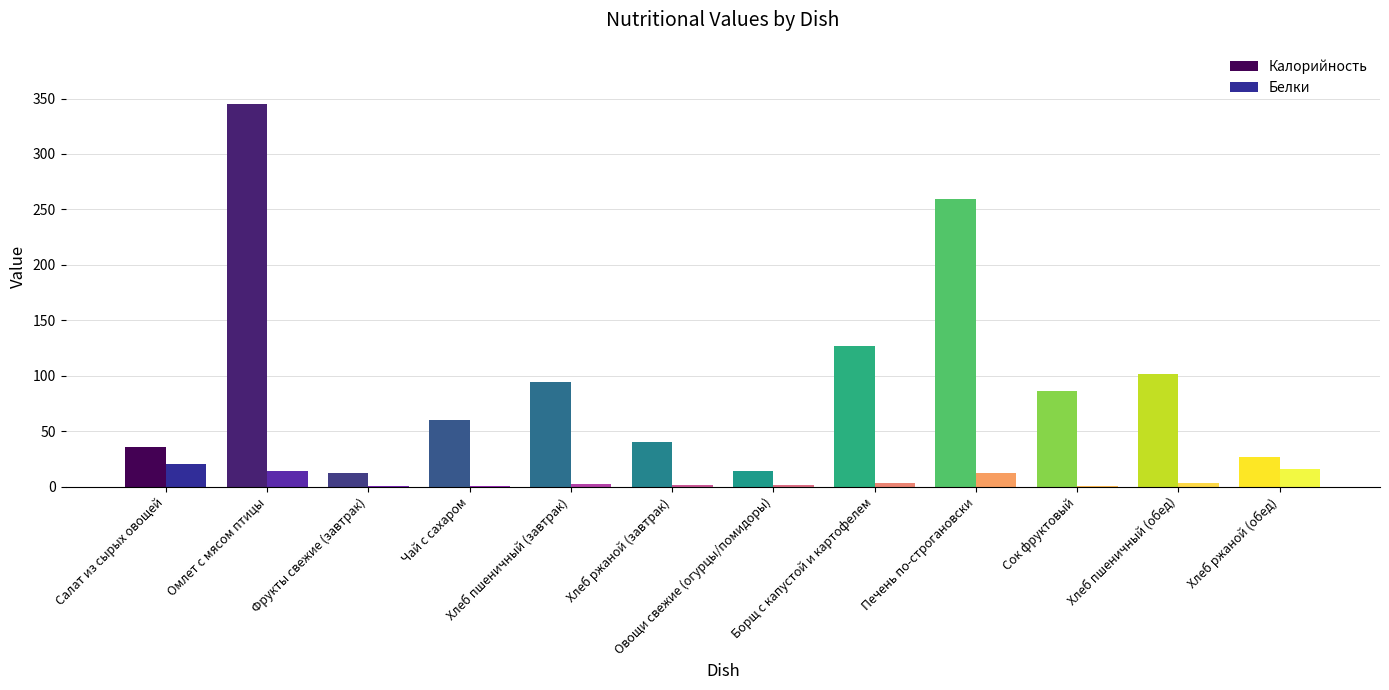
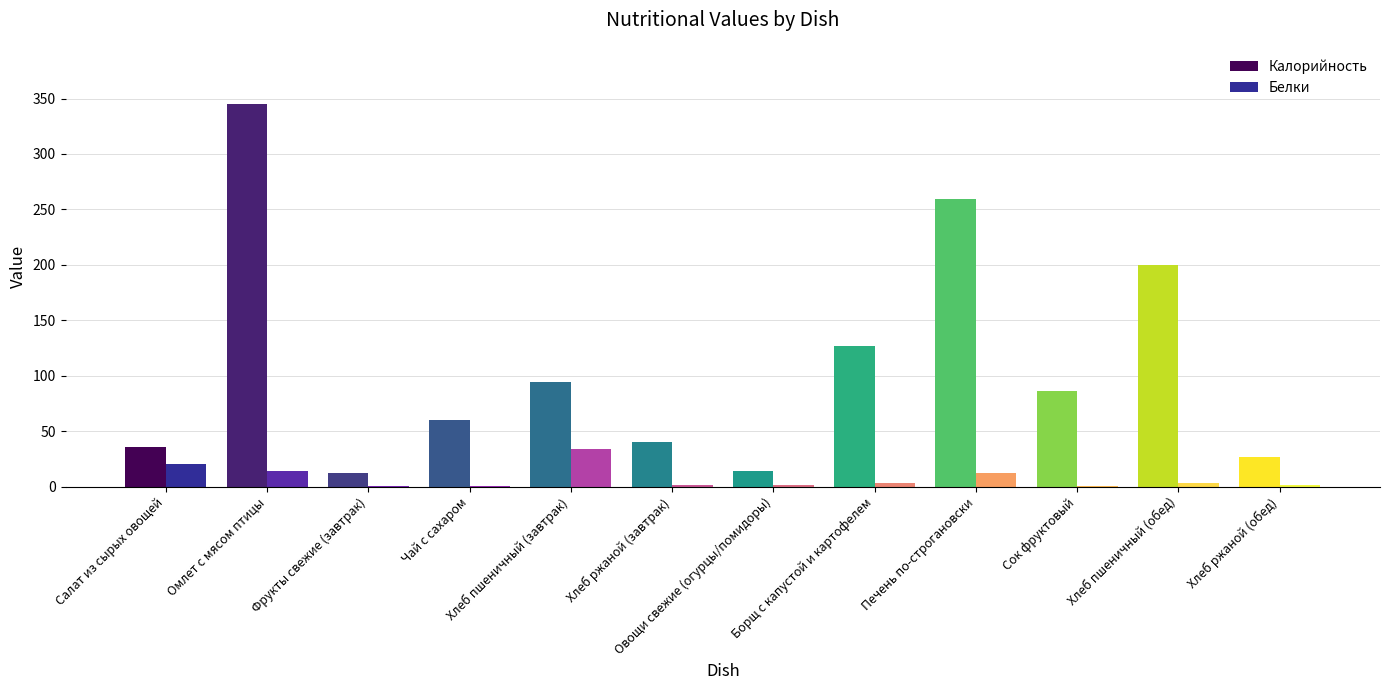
  {
    "Калорийность": {
      "Салат из сырых овощей": 35,
      "Омлет с мясом птицы": 345,
      "Фрукты свежие (завтрак)": 13,
      "Чай с сахаром": 60,
      "Хлеб пшеничный (завтрак)": 94,
      "Хлеб ржаной (завтрак)": 41,
      "Овощи свежие (огурцы/помидоры)": 14,
      "Борщ с капустой и картофелем": 127,
      "Печень по-строгановски": 259,
      "Сок фруктовый": 86,
-     "Хлеб пшеничный (обед)": 102,
+     "Хлеб пшеничный (обед)": 200,
      "Хлеб ржаной (обед)": 27
    },
    "Белки": {
      "Салат из сырых овощей": 21,
      "Омлет с мясом птицы": 14,
-     "Хлеб пшеничный (завтрак)": 3,
+     "Хлеб пшеничный (завтрак)": 34,
      "Борщ с капустой и картофелем": 3,
      "Печень по-строгановски": 13,
      "Хлеб пшеничный (обед)": 3,
-     "Хлеб ржаной (обед)": 16
+     "Хлеб ржаной (обед)": 2
    }
  }
